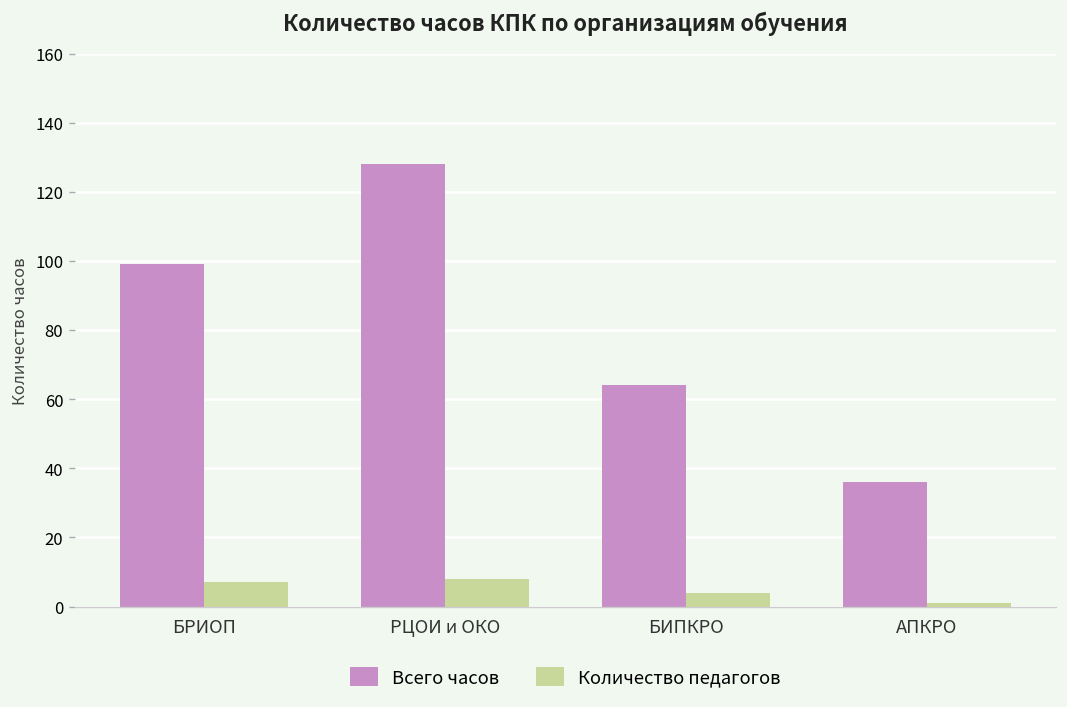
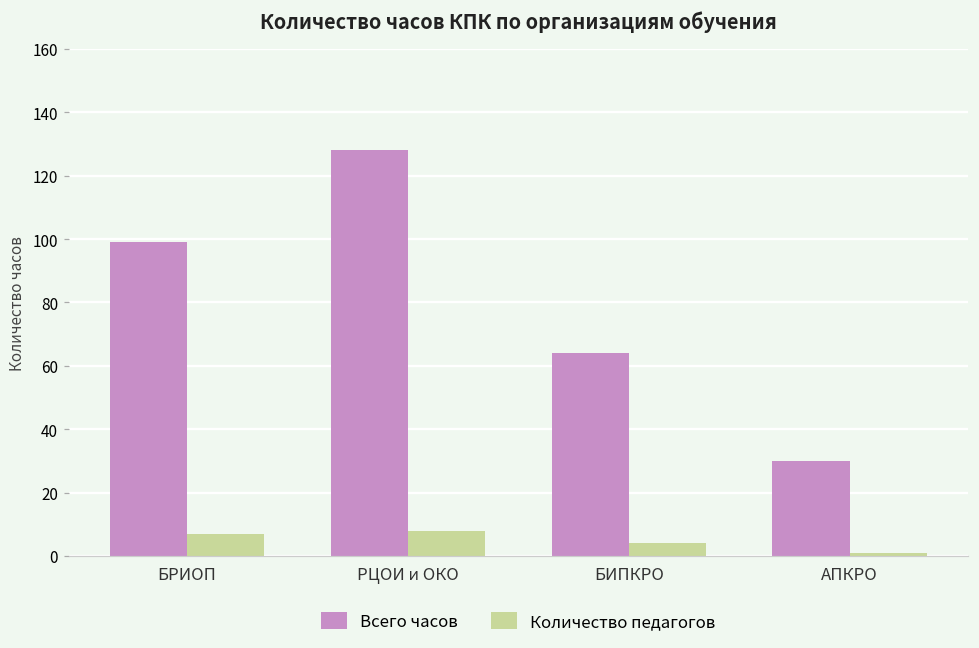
  {
    "Всего часов": {
      "БРИОП": 99,
      "РЦОИ и ОКО": 128,
      "БИПКРО": 64,
-     "АПКРО": 36
+     "АПКРО": 30
    },
    "Количество педагогов": {
      "БРИОП": 7,
      "РЦОИ и ОКО": 8,
      "БИПКРО": 4,
      "АПКРО": 1
    }
  }
